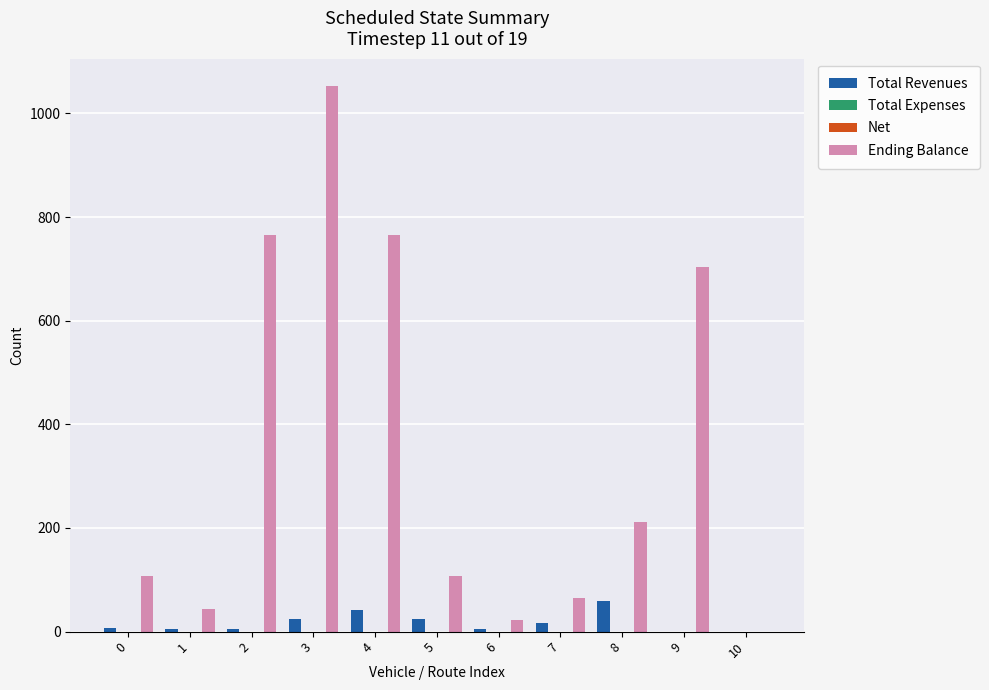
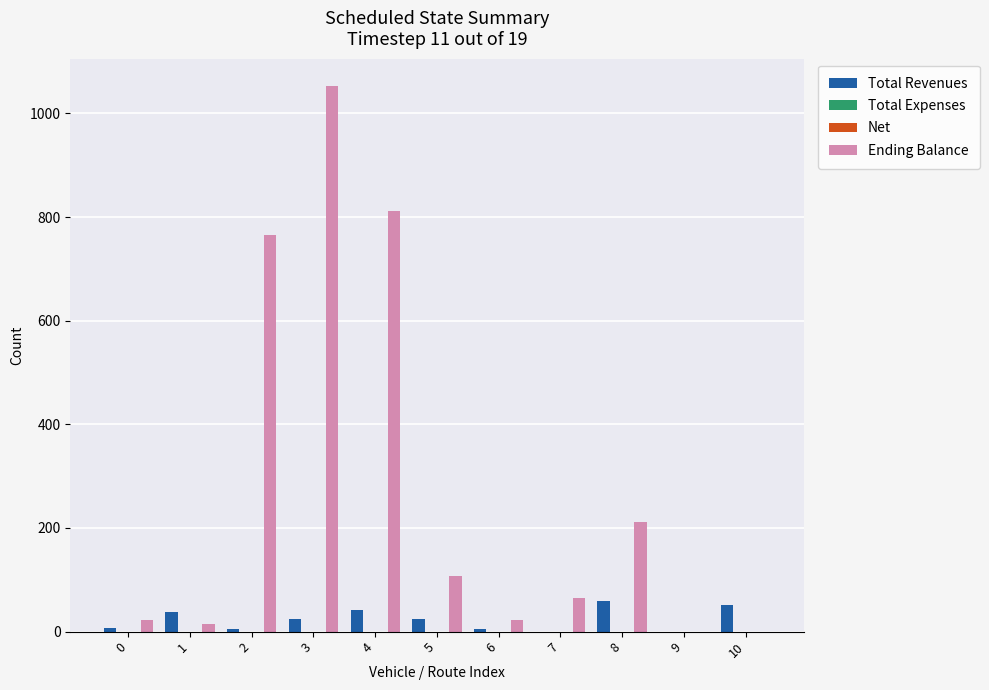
  {
    "Total Revenues": {
      "0": 10,
-     "1": 10,
+     "1": 40,
      "2": 10,
      "3": 30,
      "4": 40,
      "5": 20,
      "6": 10,
-     "7": 20,
+     "7": 0,
      "8": 60,
      "9": 0,
-     "10": 0
+     "10": 50
    },
    "Total Expenses": {
      "0": 0,
      "1": 0,
      "2": 0,
      "3": 0,
      "4": 0,
      "5": 0,
      "6": 0,
      "7": 0,
      "8": 0,
      "9": 0,
      "10": 0
    },
    "Net": {
      "0": 0,
      "1": 0,
      "2": 0,
      "3": 0,
      "4": 0,
      "5": 0,
      "6": 0,
      "7": 0,
      "8": 0,
      "9": 0,
      "10": 0
    },
    "Ending Balance": {
-     "0": 110,
-     "1": 40,
+     "0": 20,
+     "1": 10,
      "2": 770,
      "3": 1050,
-     "4": 770,
+     "4": 810,
      "5": 110,
      "6": 20,
      "7": 70,
      "8": 210,
-     "9": 700,
+     "9": 0,
      "10": 0
    }
  }
